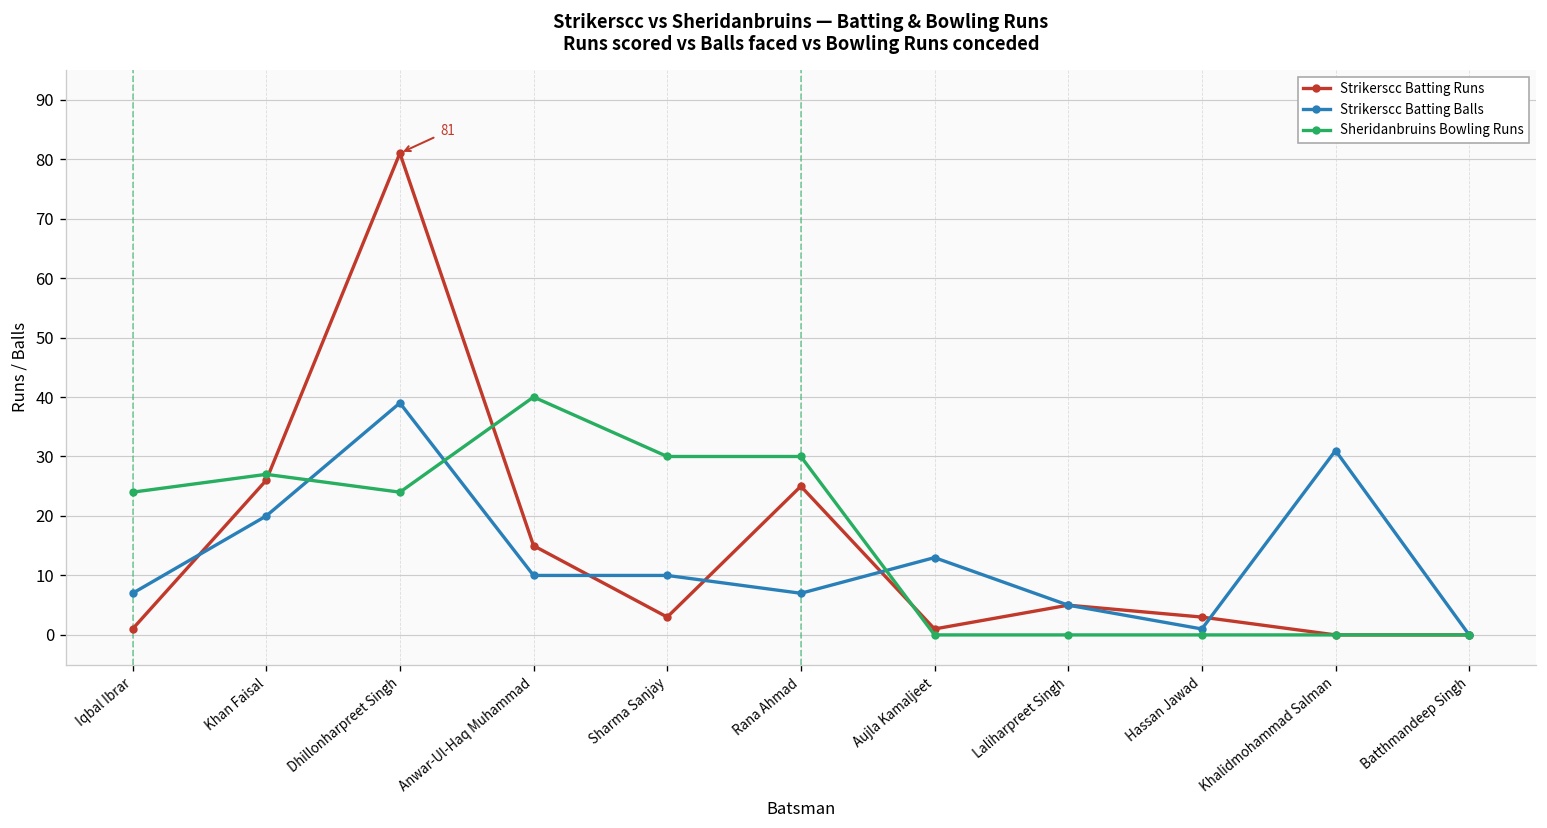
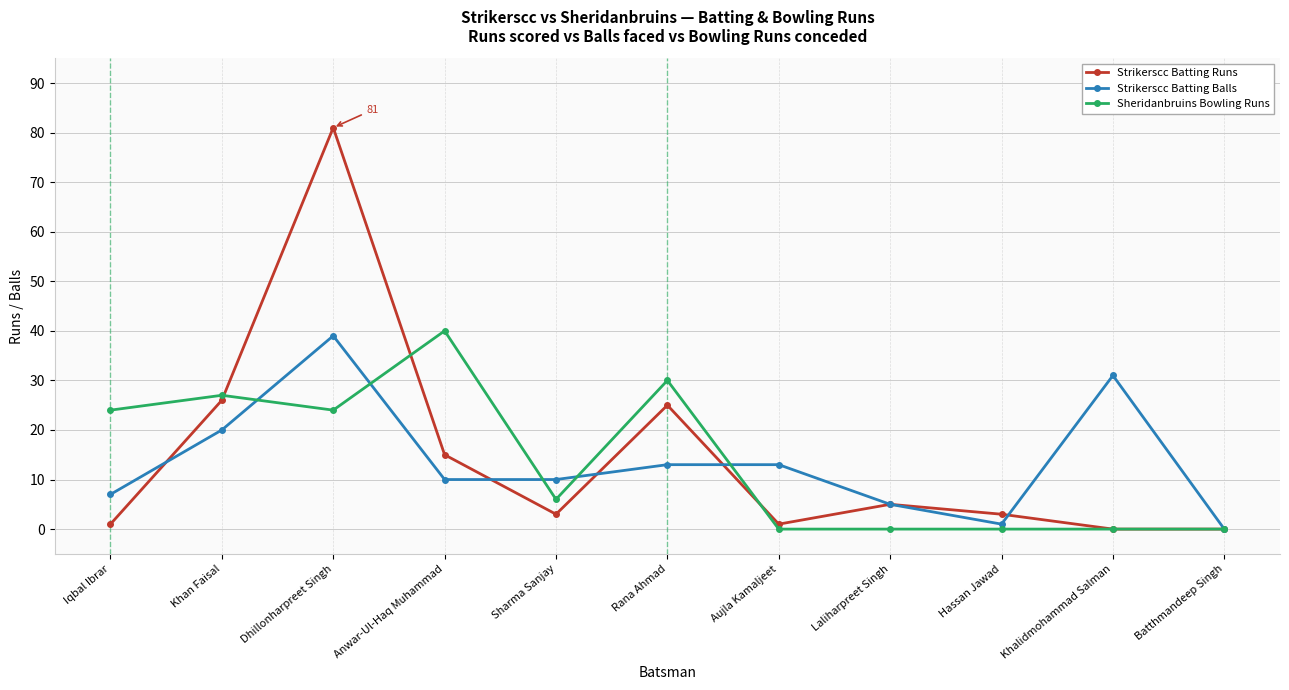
  {
    "Strikerscc Batting Runs": {
      "Dhillonharpreet Singh": 81
    },
    "Strikerscc Batting Balls": {
      "Iqbal Ibrar": 7,
      "Khan Faisal": 20,
      "Dhillonharpreet Singh": 39,
      "Anwar-Ul-Haq Muhammad": 10,
      "Sharma Sanjay": 10,
-     "Rana Ahmad": 7,
+     "Rana Ahmad": 13,
      "Aujla Kamaljeet": 13,
      "Hassan Jawad": 1,
      "Khalidmohammad Salman": 31
    },
    "Sheridanbruins Bowling Runs": {
      "Iqbal Ibrar": 24,
      "Khan Faisal": 27,
      "Dhillonharpreet Singh": 24,
      "Anwar-Ul-Haq Muhammad": 40,
-     "Sharma Sanjay": 30,
+     "Sharma Sanjay": 6,
      "Rana Ahmad": 30,
      "Aujla Kamaljeet": 0,
      "Laliharpreet Singh": 0,
      "Hassan Jawad": 0
    }
  }
